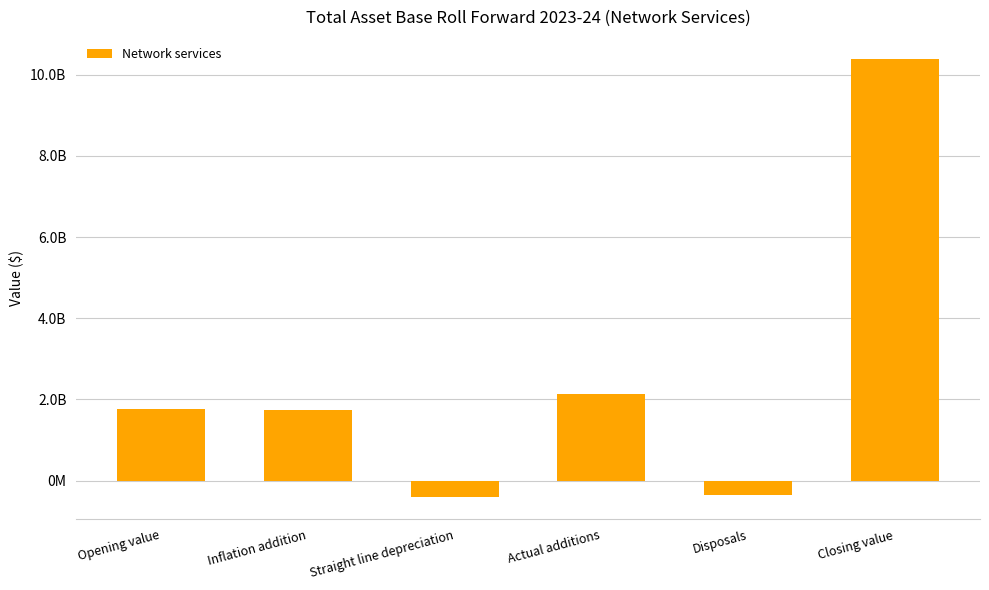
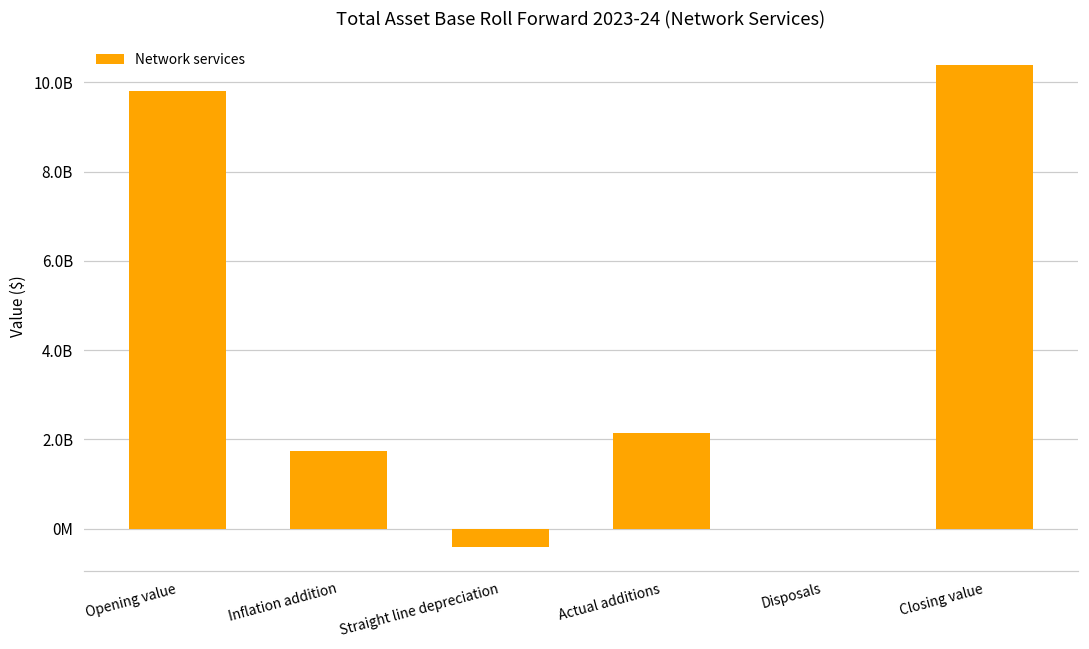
  {
-   "Opening value": 1800000000,
+   "Opening value": 9800000000,
    "Inflation addition": 1700000000,
    "Straight line depreciation": -400000000,
    "Actual additions": 2100000000,
-   "Disposals": -400000000,
+   "Disposals": 0,
    "Closing value": 10400000000
  }
